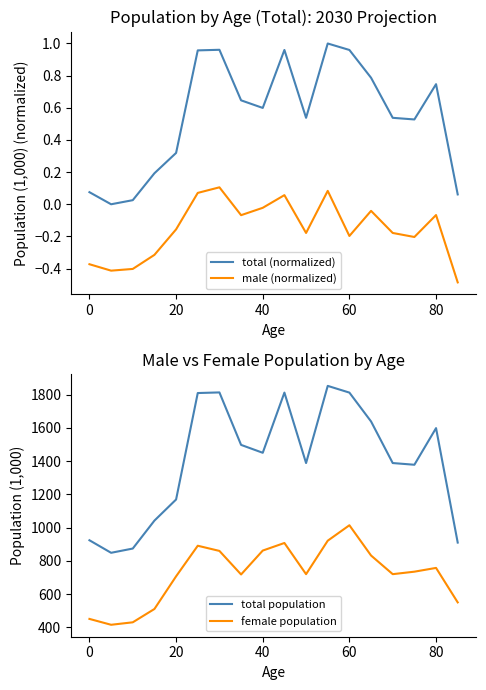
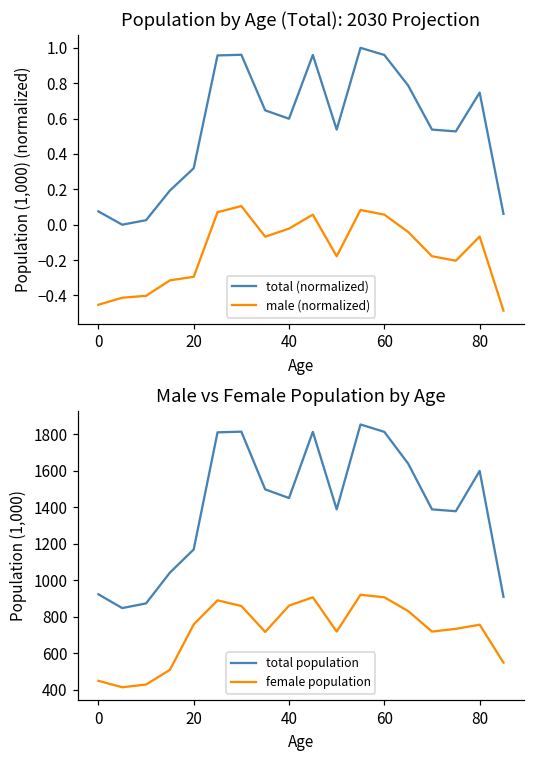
  {
    "Population by Age (Total): 2030 Projection": {
      "total (normalized)": {
        "0": 0.08,
        "20": 0.32,
        "40": 0.60,
        "60": 0.96,
        "80": 0.75
      },
      "male (normalized)": {
-       "0": -0.37,
-       "20": -0.16,
+       "0": -0.45,
+       "20": -0.29,
        "40": -0.02,
-       "60": -0.20,
+       "60": 0.06,
        "80": -0.07
      }
    },
    "Male vs Female Population by Age": {
      "total population": {
        "0": 920,
        "20": 1170,
        "40": 1450,
        "60": 1810,
        "80": 1600
      },
      "female population": {
        "0": 450,
-       "20": 710,
+       "20": 760,
        "40": 860,
-       "60": 1010,
+       "60": 910,
        "80": 760
      }
    }
  }
